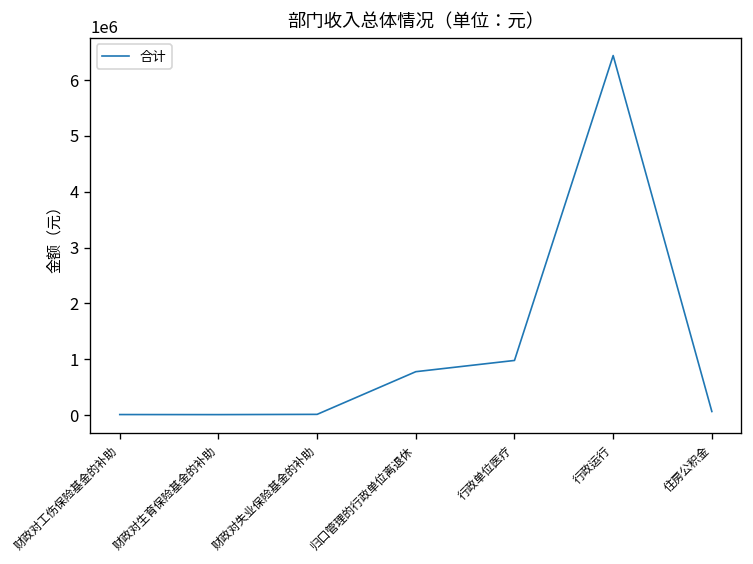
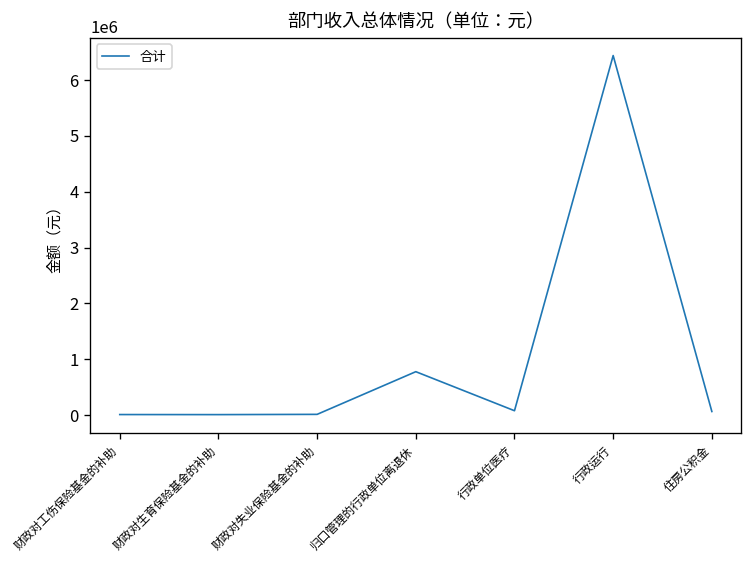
  {
    "财政对工伤保险基金的补助": 0,
    "财政对生育保险基金的补助": 0,
    "财政对失业保险基金的补助": 0,
    "归口管理的行政单位离退休": 800000,
-   "行政单位医疗": 1000000,
+   "行政单位医疗": 100000,
    "行政运行": 6400000,
    "住房公积金": 100000
  }
